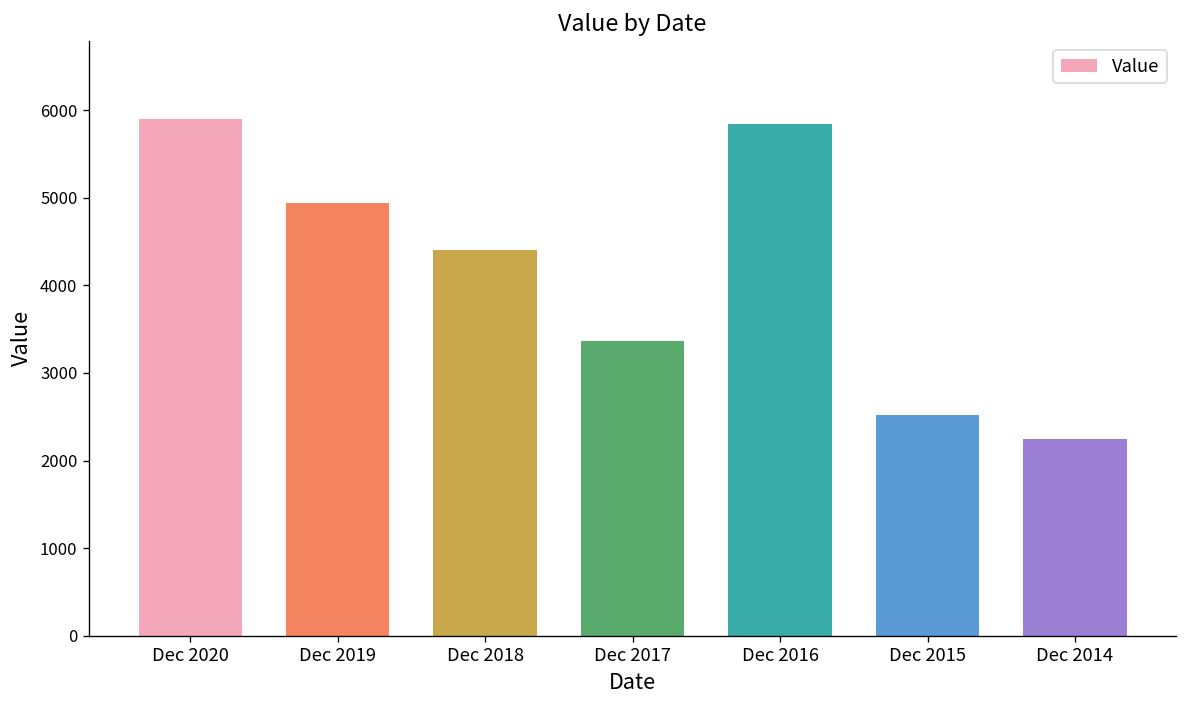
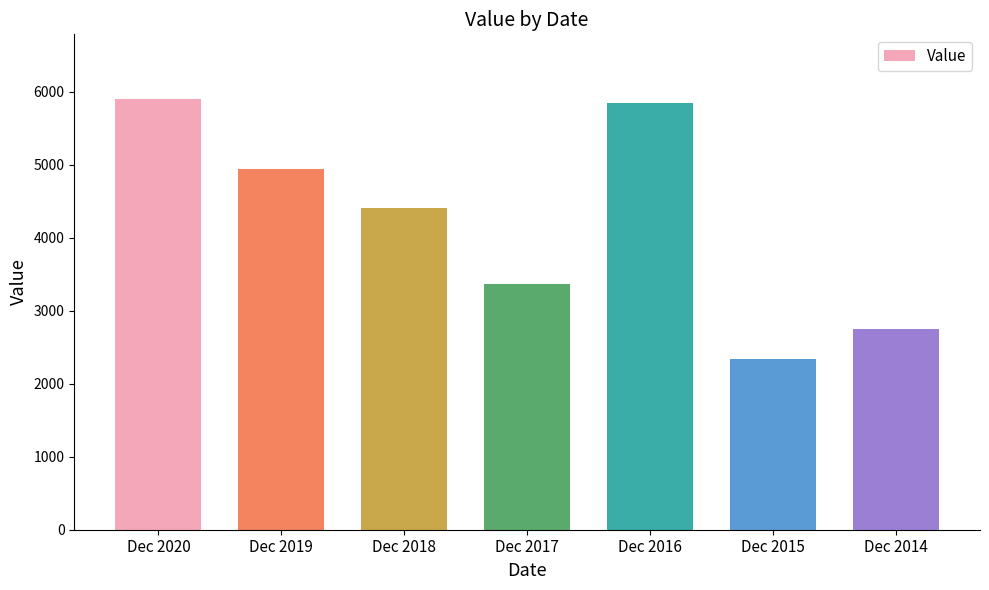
  {
    "Dec 2020": 5900,
    "Dec 2019": 4900,
    "Dec 2018": 4400,
    "Dec 2017": 3400,
    "Dec 2016": 5800,
-   "Dec 2015": 2500,
-   "Dec 2014": 2300
+   "Dec 2015": 2300,
+   "Dec 2014": 2700
  }
